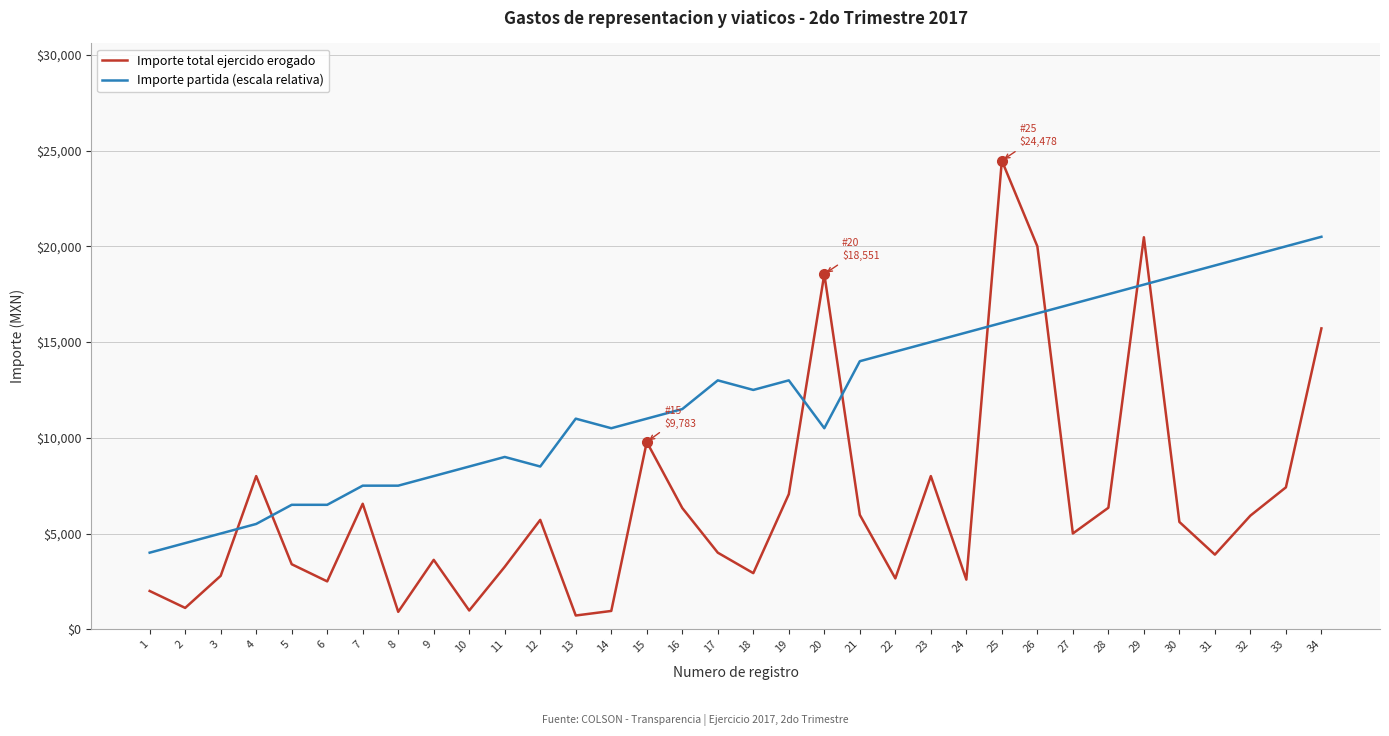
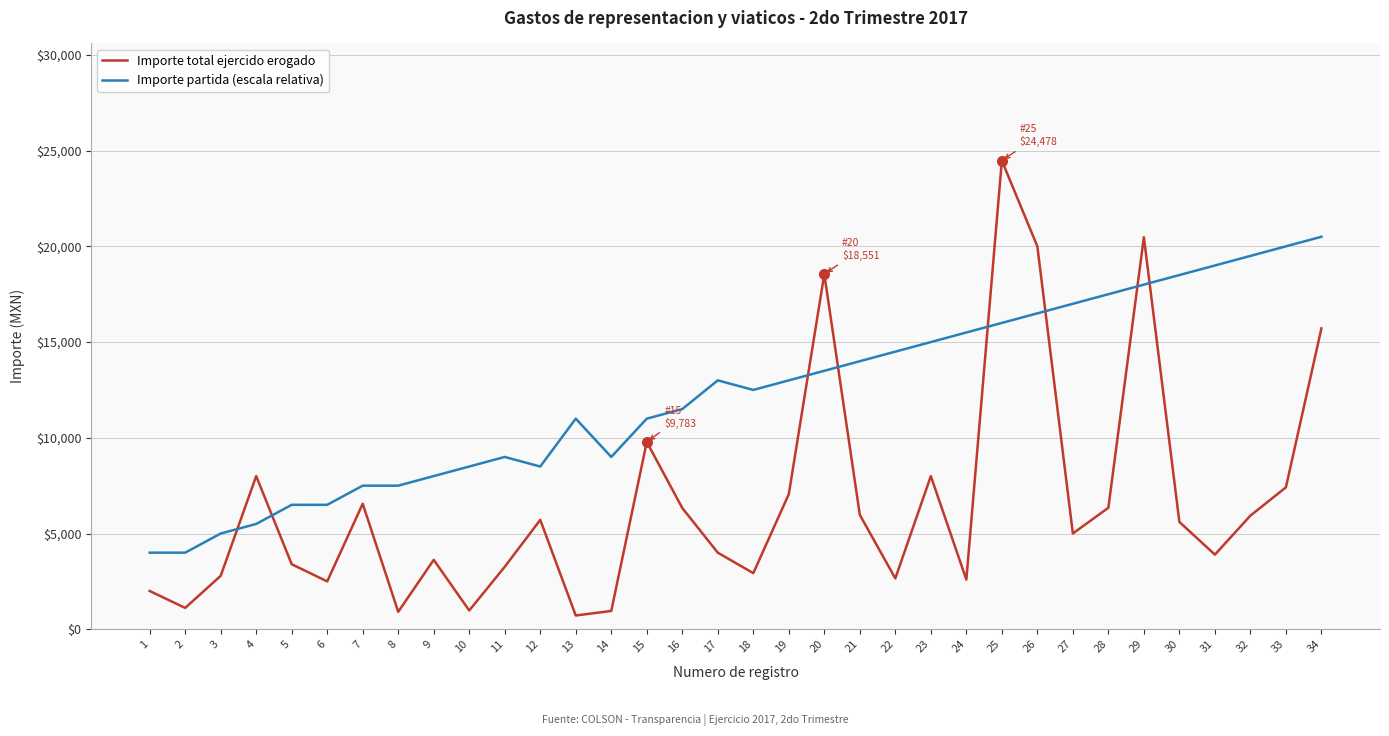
  {
    "Importe partida (escala relativa)": {
      "1": "$4,000",
-     "2": "$4,500",
+     "2": "$4,000",
      "3": "$5,000",
      "4": "$5,500",
      "5": "$6,500",
      "6": "$6,500",
      "7": "$7,500",
      "8": "$7,500",
      "9": "$8,000",
      "10": "$8,500",
      "11": "$9,000",
      "12": "$8,500",
      "13": "$11,000",
-     "14": "$10,500",
+     "14": "$9,000",
      "15": "$11,000",
      "17": "$13,000",
      "18": "$12,500",
      "19": "$13,000",
-     "20": "$10,500",
+     "20": "$13,500",
      "21": "$14,000",
      "22": "$14,500",
      "23": "$15,000",
      "24": "$15,500",
      "25": "$16,000",
      "26": "$16,500",
      "27": "$17,000",
      "28": "$17,500",
      "29": "$18,000",
      "30": "$18,500",
      "31": "$19,000",
      "32": "$19,500",
      "33": "$20,000",
      "34": "$20,500"
    }
  }
